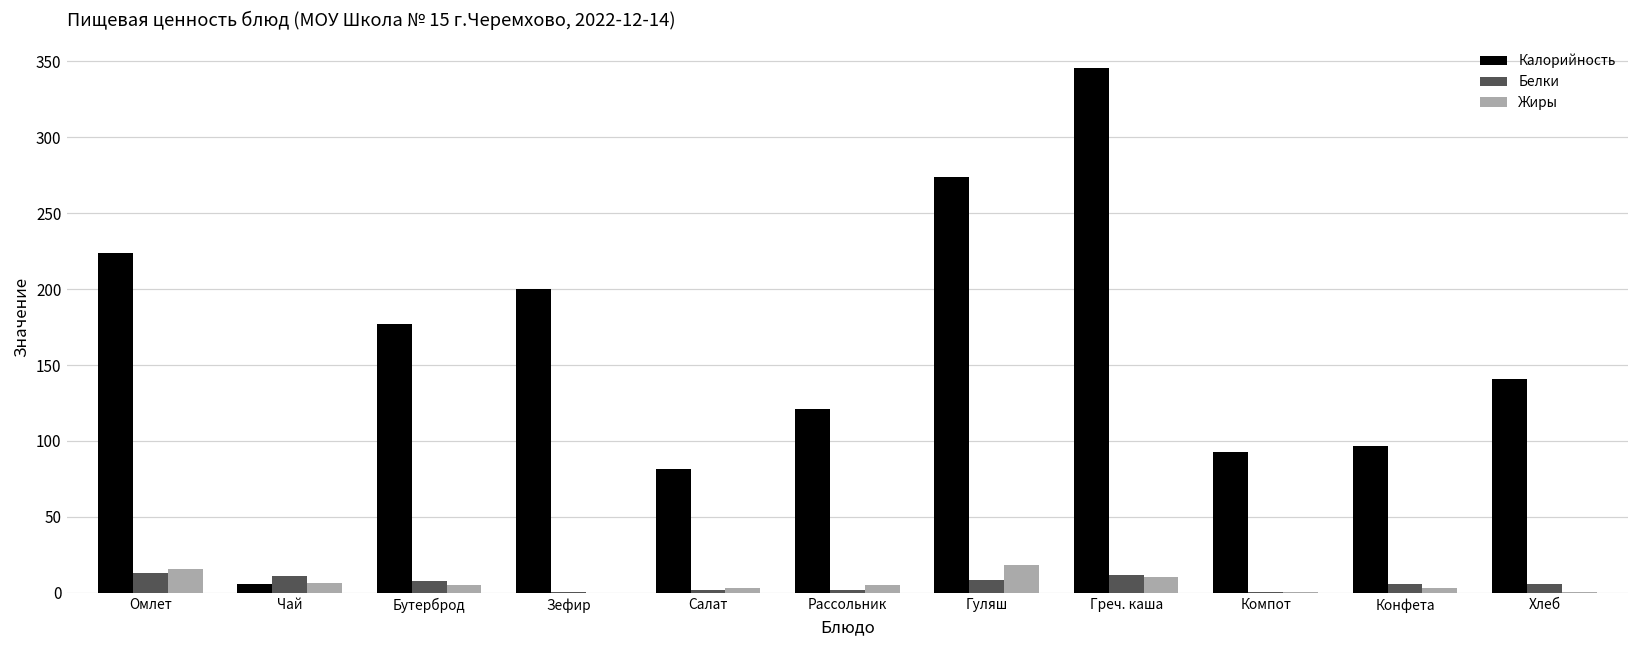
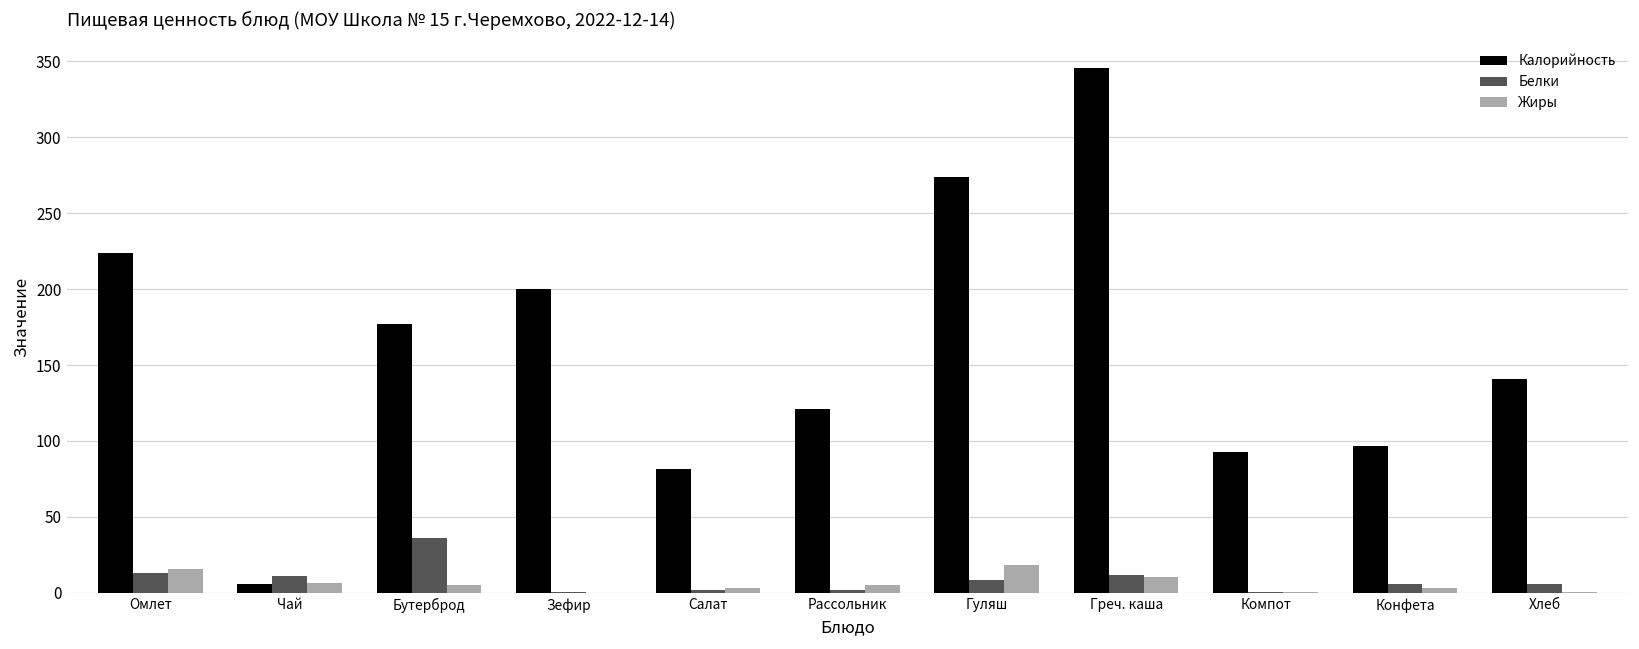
  {
    "Калорийность": {
      "Омлет": 224,
      "Чай": 6,
      "Бутерброд": 177,
      "Зефир": 200,
      "Салат": 82,
      "Рассольник": 121,
      "Гуляш": 274,
      "Греч. каша": 346,
      "Компот": 93,
      "Конфета": 96,
      "Хлеб": 141
    },
    "Белки": {
      "Омлет": 13,
      "Чай": 11,
-     "Бутерброд": 8,
+     "Бутерброд": 36,
      "Рассольник": 2,
      "Гуляш": 8,
      "Греч. каша": 12,
      "Конфета": 6,
      "Хлеб": 6
    },
    "Жиры": {
      "Омлет": 16,
      "Чай": 6,
      "Бутерброд": 5,
      "Салат": 3,
      "Рассольник": 5,
      "Гуляш": 18,
      "Греч. каша": 11,
      "Конфета": 3
    }
  }
